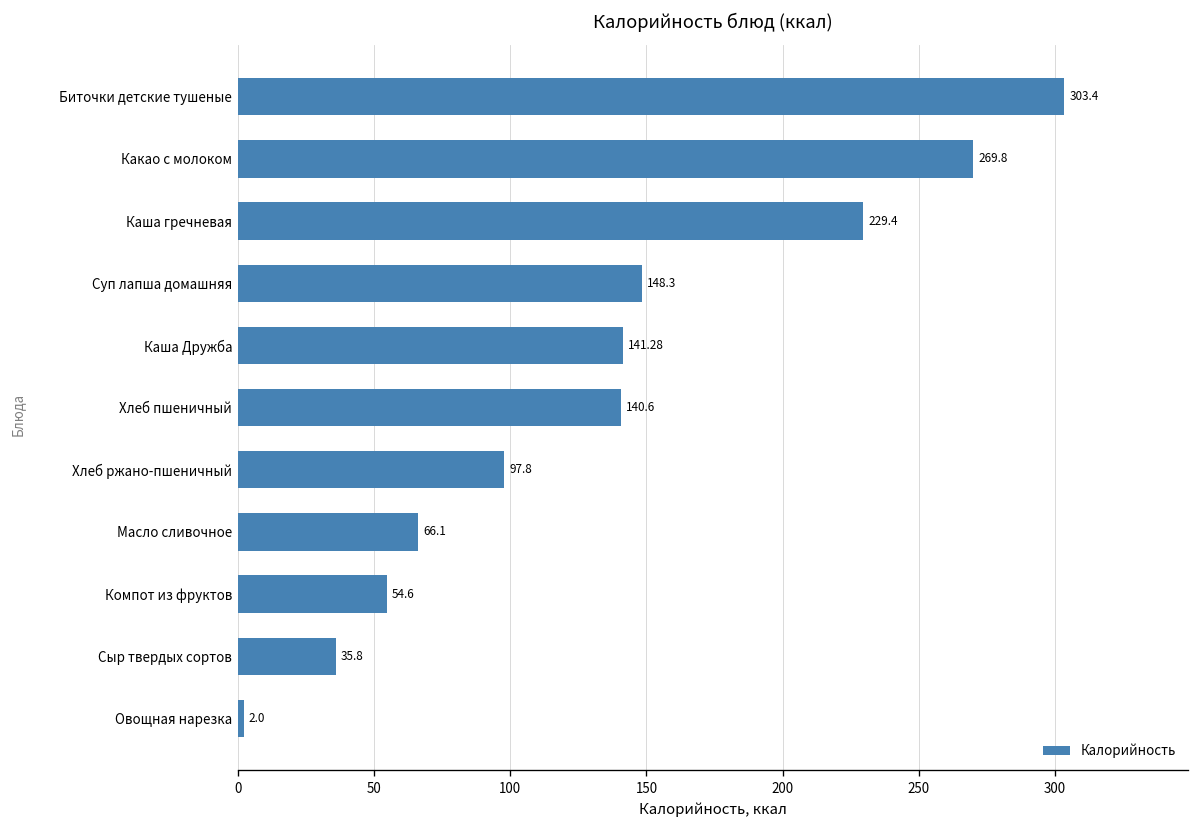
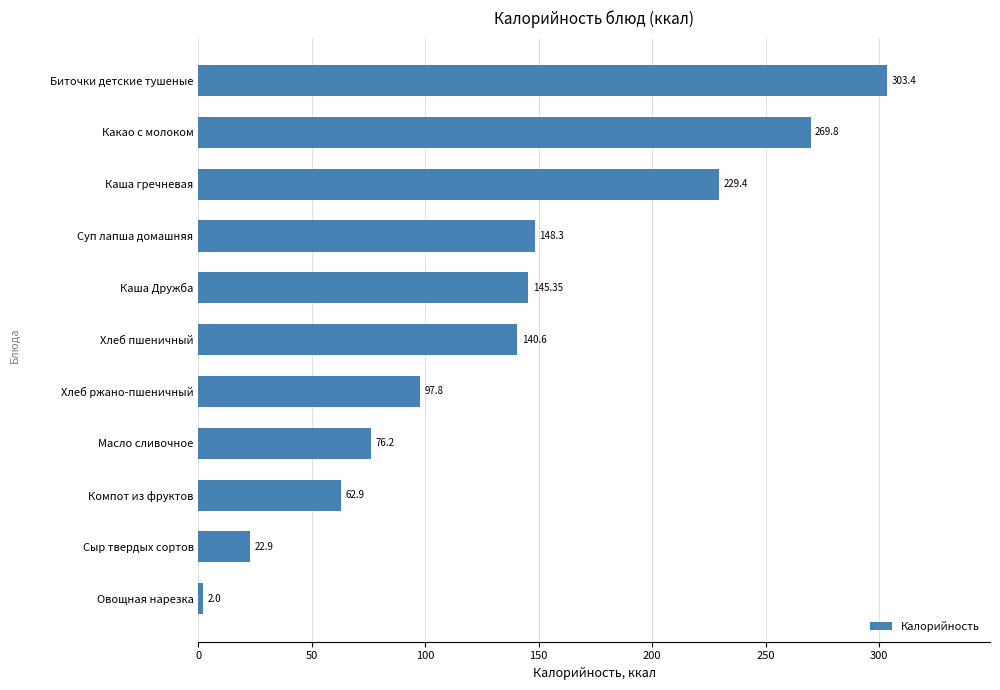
  {
    "Биточки детские тушеные": 303.4,
    "Какао с молоком": 269.8,
    "Каша гречневая": 229.4,
    "Суп лапша домашняя": 148.3,
-   "Каша Дружба": 141.28,
+   "Каша Дружба": 145.35,
    "Хлеб пшеничный": 140.6,
    "Хлеб ржано-пшеничный": 97.8,
-   "Масло сливочное": 66.1,
-   "Компот из фруктов": 54.6,
-   "Сыр твердых сортов": 35.8,
+   "Масло сливочное": 76.2,
+   "Компот из фруктов": 62.9,
+   "Сыр твердых сортов": 22.9,
    "Овощная нарезка": 2.0
  }
